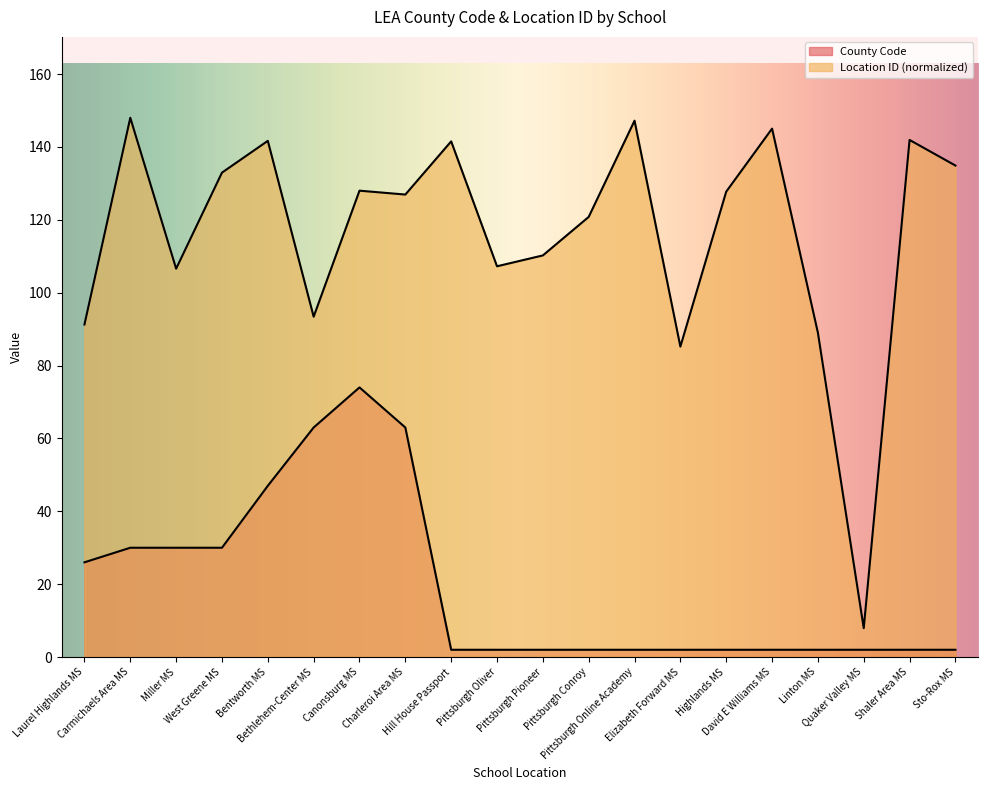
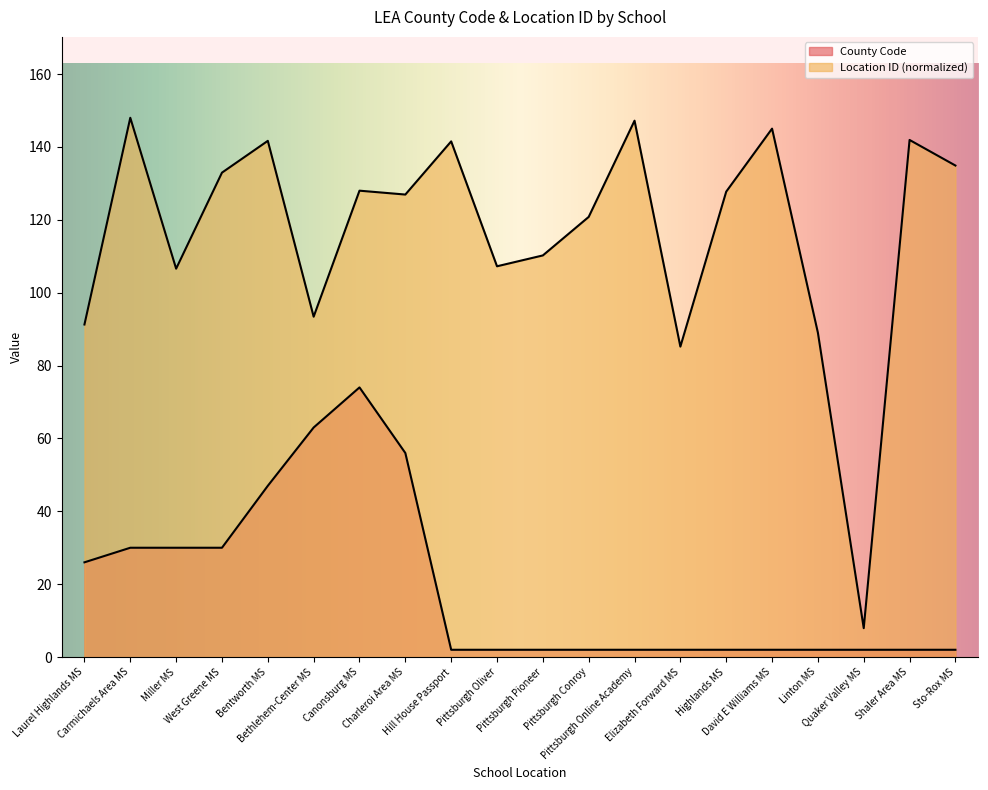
  {
    "County Code": {
      "Laurel Highlands MS": 26,
      "Carmichaels Area MS": 30,
      "Miller MS": 30,
      "West Greene MS": 30,
      "Bentworth MS": 47,
      "Bethlehem-Center MS": 63,
      "Canonsburg MS": 74,
-     "Charleroi Area MS": 63,
+     "Charleroi Area MS": 56,
      "Hill House Passport": 2,
      "Pittsburgh Oliver": 2,
      "Pittsburgh Pioneer": 2,
      "Pittsburgh Conroy": 2,
      "Pittsburgh Online Academy": 2,
      "Elizabeth Forward MS": 2,
      "Highlands MS": 2,
      "David E Williams MS": 2,
      "Linton MS": 2,
      "Quaker Valley MS": 2,
      "Shaler Area MS": 2,
      "Sto-Rox MS": 2
    },
    "Location ID (normalized)": {
      "Laurel Highlands MS": 91,
      "Carmichaels Area MS": 148,
      "Miller MS": 107,
      "West Greene MS": 133,
      "Bentworth MS": 142,
      "Bethlehem-Center MS": 93,
      "Canonsburg MS": 128,
      "Charleroi Area MS": 127,
      "Hill House Passport": 142,
      "Pittsburgh Oliver": 107,
      "Pittsburgh Pioneer": 110,
      "Pittsburgh Conroy": 121,
      "Pittsburgh Online Academy": 147,
      "Elizabeth Forward MS": 85,
      "Highlands MS": 128,
      "David E Williams MS": 145,
      "Linton MS": 89,
      "Quaker Valley MS": 8,
      "Shaler Area MS": 142,
      "Sto-Rox MS": 135
    }
  }
